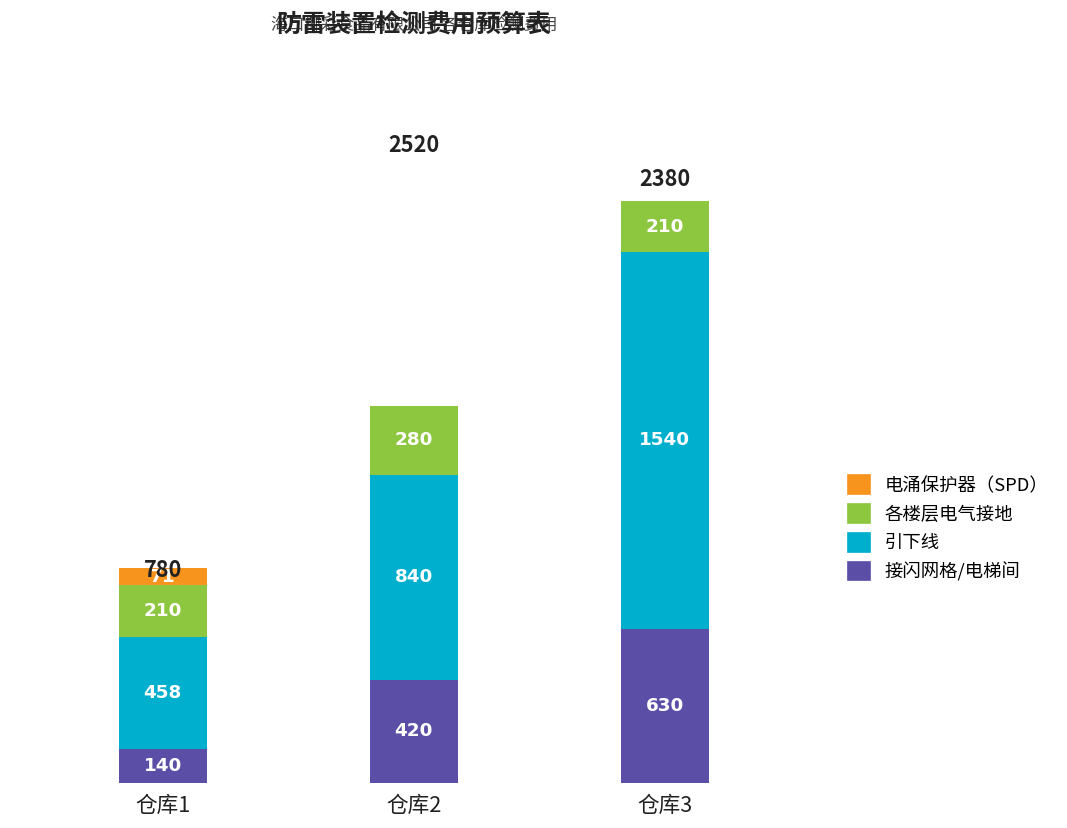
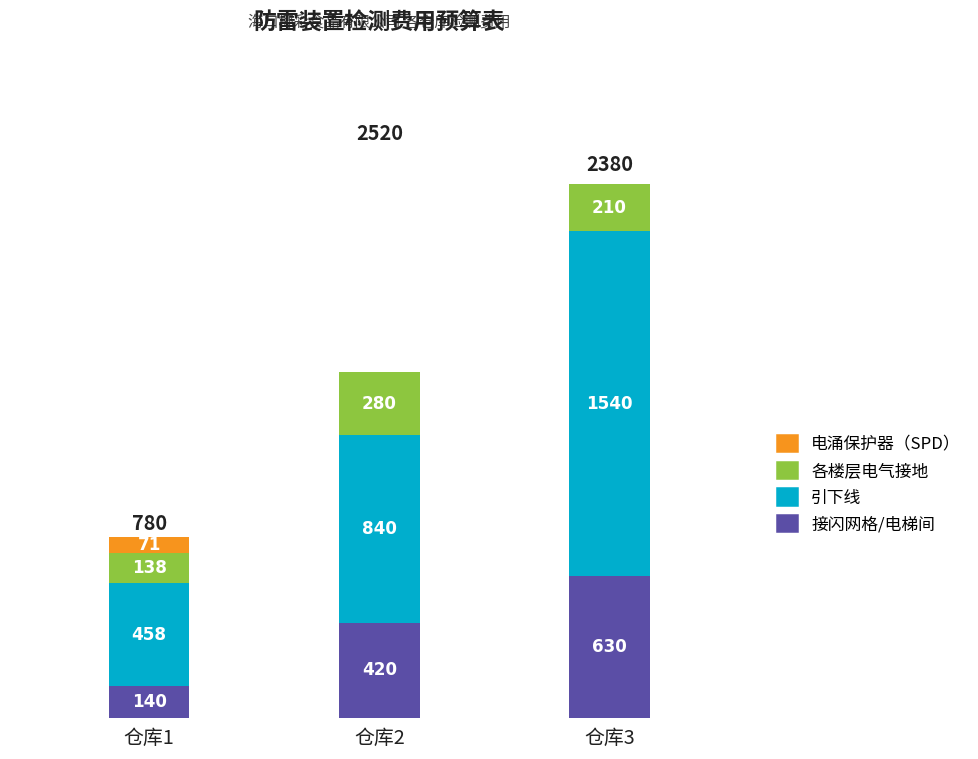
  {
    "接闪网格/电梯间": {
      "仓库1": 140,
      "仓库2": 420,
      "仓库3": 630
    },
    "引下线": {
      "仓库1": 458,
      "仓库2": 840,
      "仓库3": 1540
    },
    "各楼层电气接地": {
-     "仓库1": 210,
+     "仓库1": 138,
      "仓库2": 280,
      "仓库3": 210
    },
    "电涌保护器（SPD）": {
      "仓库1": 71
    }
  }
